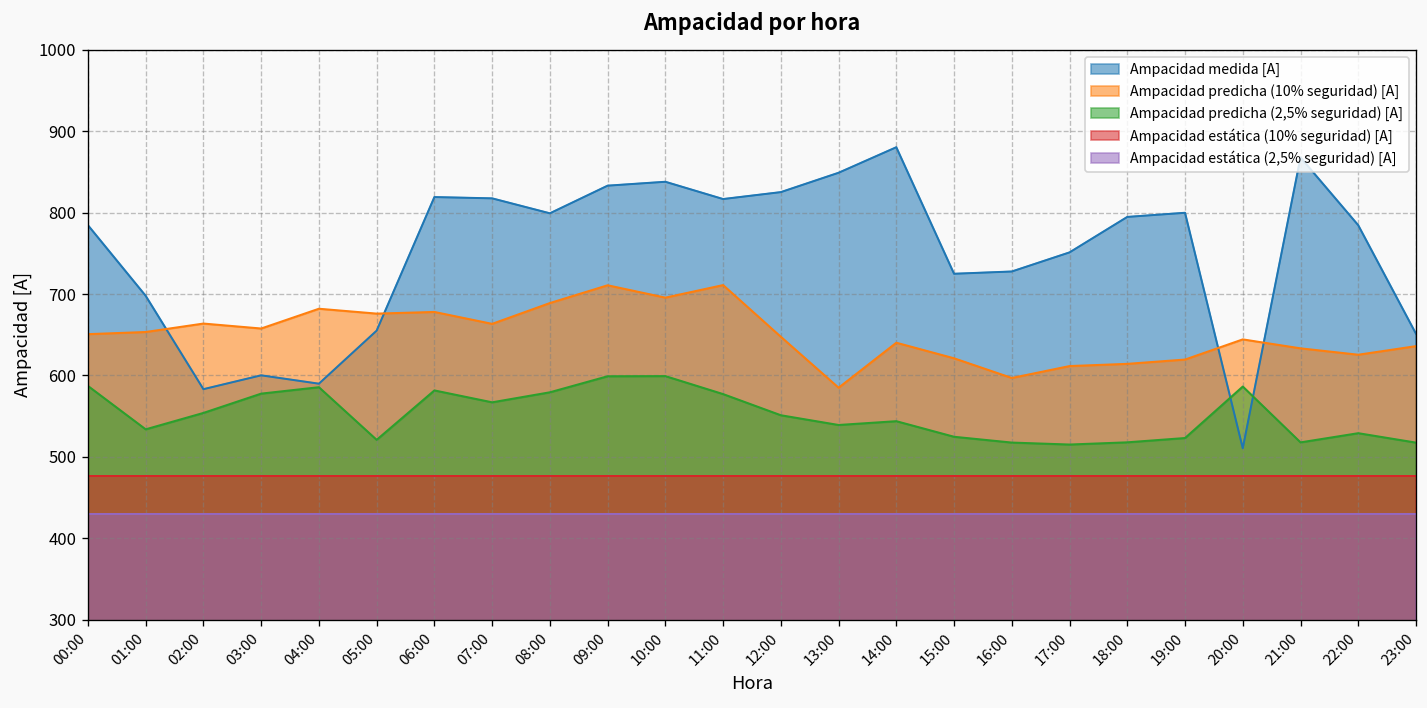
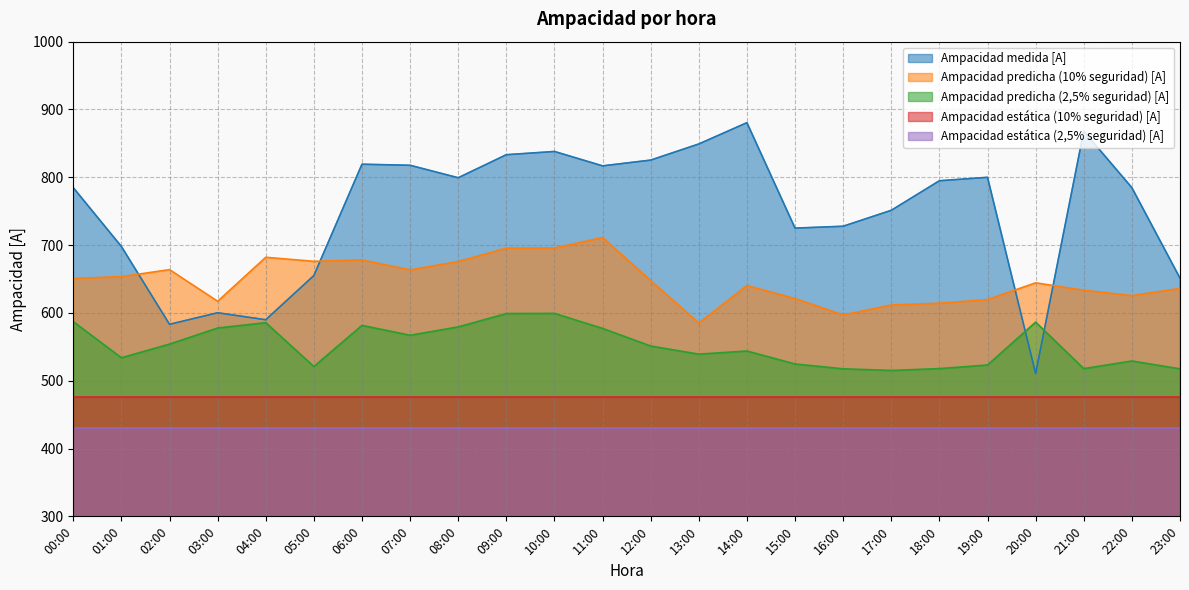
  {
    "Ampacidad medida [A]": {
      "00:00": 780,
      "01:00": 700,
      "02:00": 580,
      "03:00": 600,
      "04:00": 590,
      "05:00": 660,
      "06:00": 820,
      "07:00": 820,
      "08:00": 800,
      "09:00": 830,
      "10:00": 840,
      "11:00": 820,
      "12:00": 830,
      "13:00": 850,
      "14:00": 880,
      "15:00": 730,
      "16:00": 730,
      "17:00": 750,
      "18:00": 790,
      "19:00": 800,
      "20:00": 510,
      "22:00": 780,
      "23:00": 650
    },
    "Ampacidad predicha (10% seguridad) [A]": {
      "00:00": 650,
      "01:00": 650,
      "02:00": 660,
-     "03:00": 660,
+     "03:00": 620,
      "04:00": 680,
      "05:00": 680,
      "06:00": 680,
      "07:00": 660,
-     "08:00": 690,
-     "09:00": 710,
+     "08:00": 680,
+     "09:00": 700,
      "10:00": 700,
      "11:00": 710,
      "12:00": 650,
      "13:00": 590,
      "14:00": 640,
      "15:00": 620,
      "16:00": 600,
      "17:00": 610,
      "18:00": 610,
      "19:00": 620,
      "20:00": 640,
      "21:00": 630,
      "22:00": 630,
      "23:00": 640
    },
    "Ampacidad predicha (2,5% seguridad) [A]": {
      "00:00": 590,
      "01:00": 530,
      "02:00": 550,
      "03:00": 580,
      "04:00": 590,
      "05:00": 520,
      "06:00": 580,
      "07:00": 570,
      "08:00": 580,
      "09:00": 600,
      "10:00": 600,
      "11:00": 580,
      "12:00": 550,
      "13:00": 540,
      "14:00": 540,
      "15:00": 520,
      "16:00": 520,
      "17:00": 520,
      "18:00": 520,
      "19:00": 520,
      "20:00": 590,
      "21:00": 520,
      "22:00": 530,
      "23:00": 520
    },
    "Ampacidad estática (10% seguridad) [A]": {
      "00:00": 480,
      "01:00": 480,
      "02:00": 480,
      "03:00": 480,
      "04:00": 480,
      "05:00": 480,
      "06:00": 480,
      "07:00": 480,
      "08:00": 480,
      "09:00": 480,
      "10:00": 480,
      "11:00": 480,
      "12:00": 480,
      "13:00": 480,
      "14:00": 480,
      "15:00": 480,
      "16:00": 480,
      "17:00": 480,
      "18:00": 480,
      "19:00": 480,
      "20:00": 480,
      "21:00": 480,
      "22:00": 480,
      "23:00": 480
    },
    "Ampacidad estática (2,5% seguridad) [A]": {
      "00:00": 430,
      "01:00": 430,
      "02:00": 430,
      "03:00": 430,
      "04:00": 430,
      "05:00": 430,
      "06:00": 430,
      "07:00": 430,
      "08:00": 430,
      "09:00": 430,
      "10:00": 430,
      "11:00": 430,
      "12:00": 430,
      "13:00": 430,
      "14:00": 430,
      "15:00": 430,
      "16:00": 430,
      "17:00": 430,
      "18:00": 430,
      "19:00": 430,
      "20:00": 430,
      "21:00": 430,
      "22:00": 430,
      "23:00": 430
    }
  }
